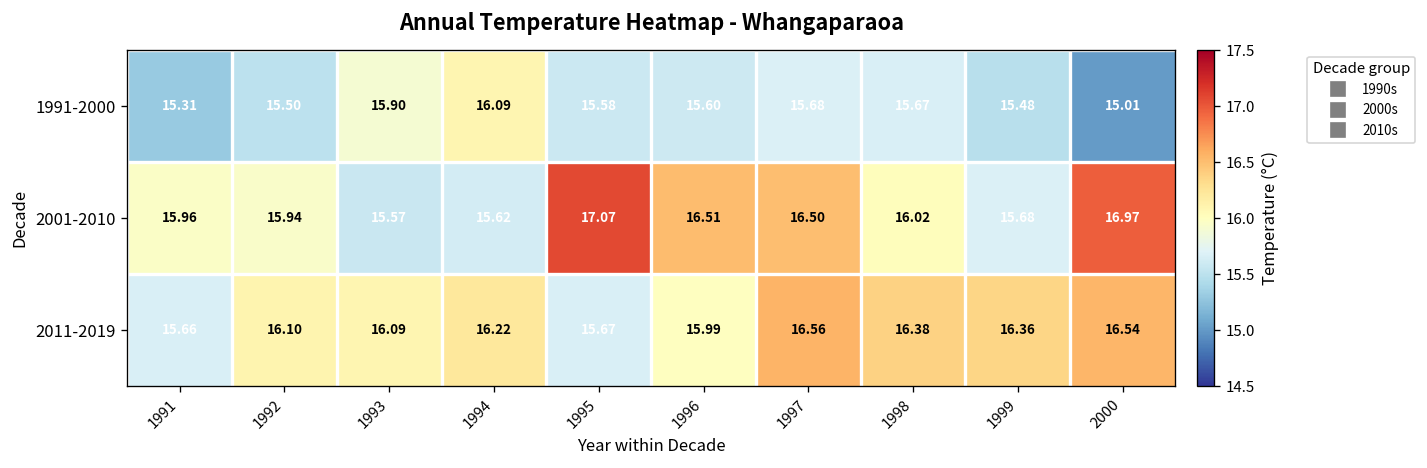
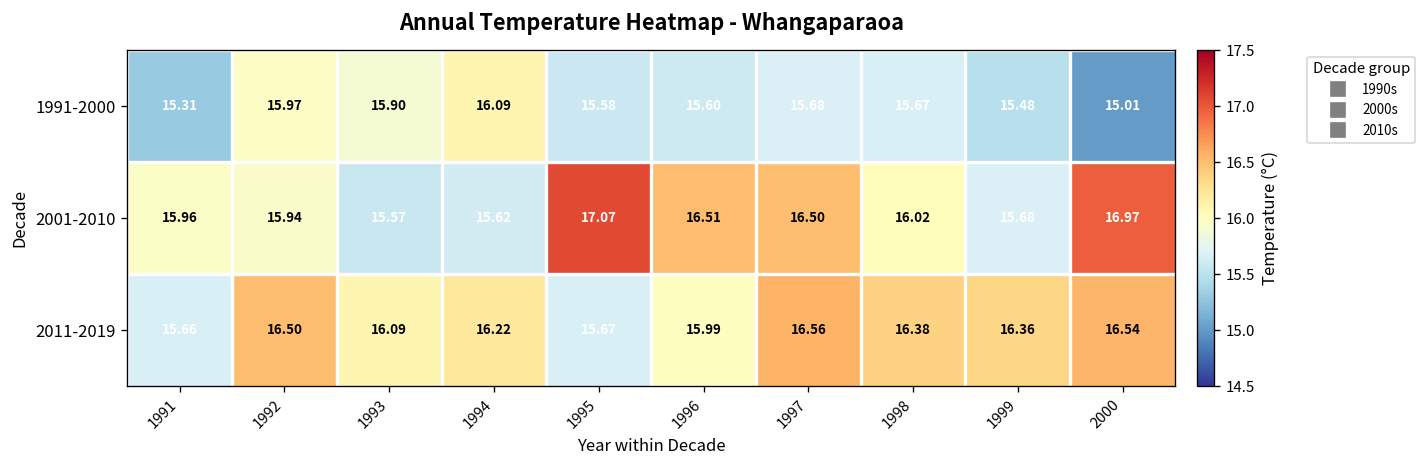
  {
    "1991-2000": {
      "1991": 15.31,
-     "1992": 15.50,
+     "1992": 15.97,
      "1993": 15.90,
      "1994": 16.09,
      "1995": 15.58,
      "1996": 15.60,
      "1999": 15.48,
      "2000": 15.01
    },
    "2001-2010": {
      "1991": 15.96,
      "1992": 15.94,
      "1993": 15.57,
      "1995": 17.07,
      "1996": 16.51,
      "1997": 16.50,
      "1998": 16.02,
      "2000": 16.97
    },
    "2011-2019": {
-     "1992": 16.10,
+     "1992": 16.50,
      "1993": 16.09,
      "1994": 16.22,
      "1996": 15.99,
      "1997": 16.56,
      "1998": 16.38,
      "1999": 16.36,
      "2000": 16.54
    }
  }
